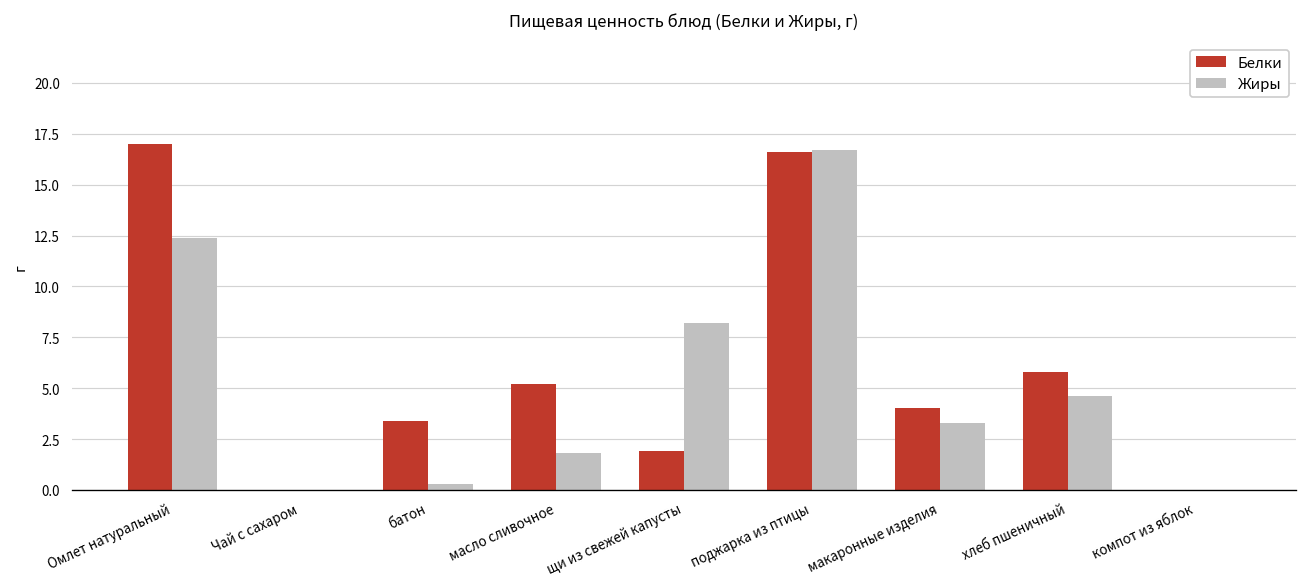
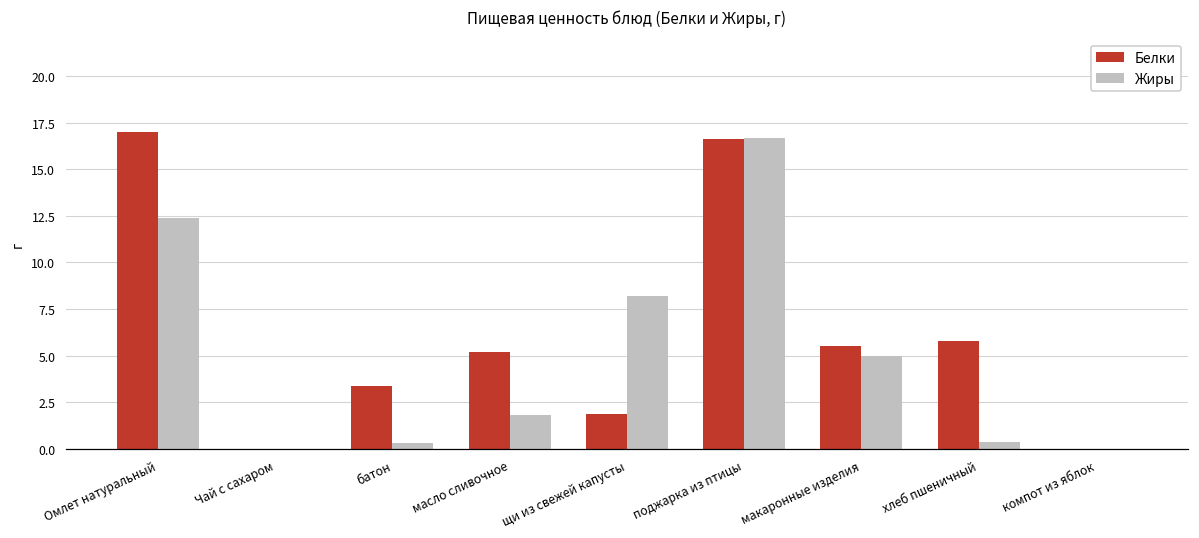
  {
    "Белки": {
      "Омлет натуральный": 17.0,
      "Чай с сахаром": 0.0,
      "батон": 3.4,
      "масло сливочное": 5.2,
      "щи из свежей капусты": 1.9,
      "поджарка из птицы": 16.6,
-     "макаронные изделия": 4.0,
+     "макаронные изделия": 5.5,
      "хлеб пшеничный": 5.8,
      "компот из яблок": 0.0
    },
    "Жиры": {
      "Омлет натуральный": 12.4,
      "Чай с сахаром": 0.0,
      "батон": 0.3,
      "масло сливочное": 1.8,
      "щи из свежей капусты": 8.2,
      "поджарка из птицы": 16.7,
-     "макаронные изделия": 3.3,
-     "хлеб пшеничный": 4.6,
+     "макаронные изделия": 5.0,
+     "хлеб пшеничный": 0.4,
      "компот из яблок": 0.0
    }
  }
